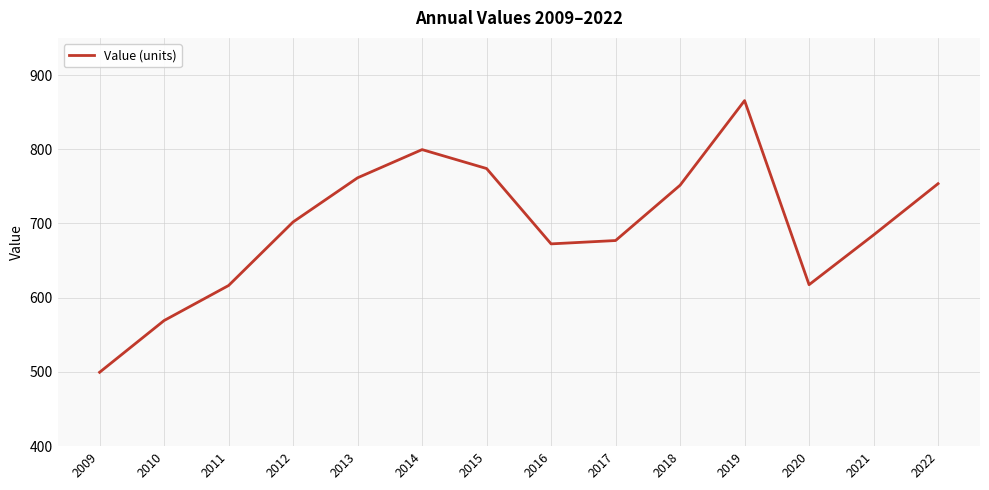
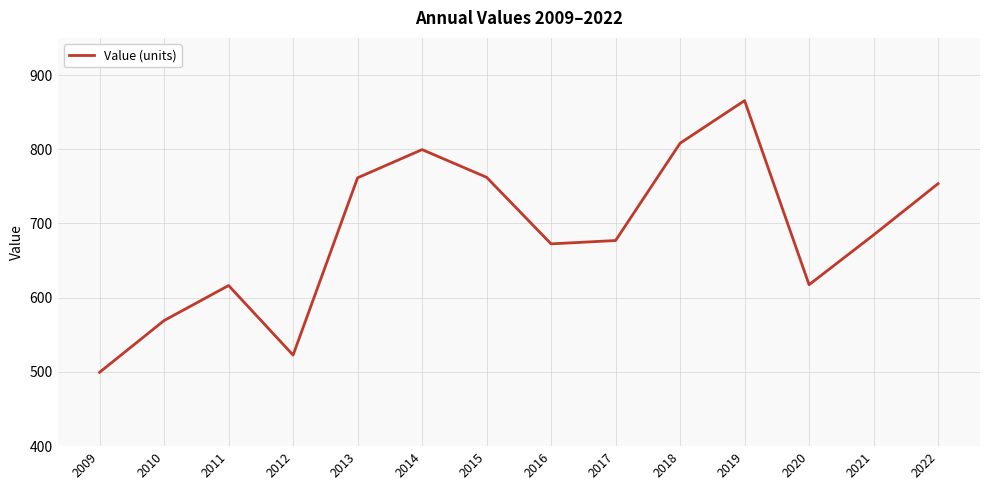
  {
    "2009": 500,
    "2010": 570,
    "2011": 620,
-   "2012": 700,
+   "2012": 520,
    "2013": 760,
    "2014": 800,
-   "2015": 770,
+   "2015": 760,
    "2016": 670,
    "2017": 680,
-   "2018": 750,
+   "2018": 810,
    "2019": 870,
    "2020": 620,
    "2021": 680,
    "2022": 750
  }
